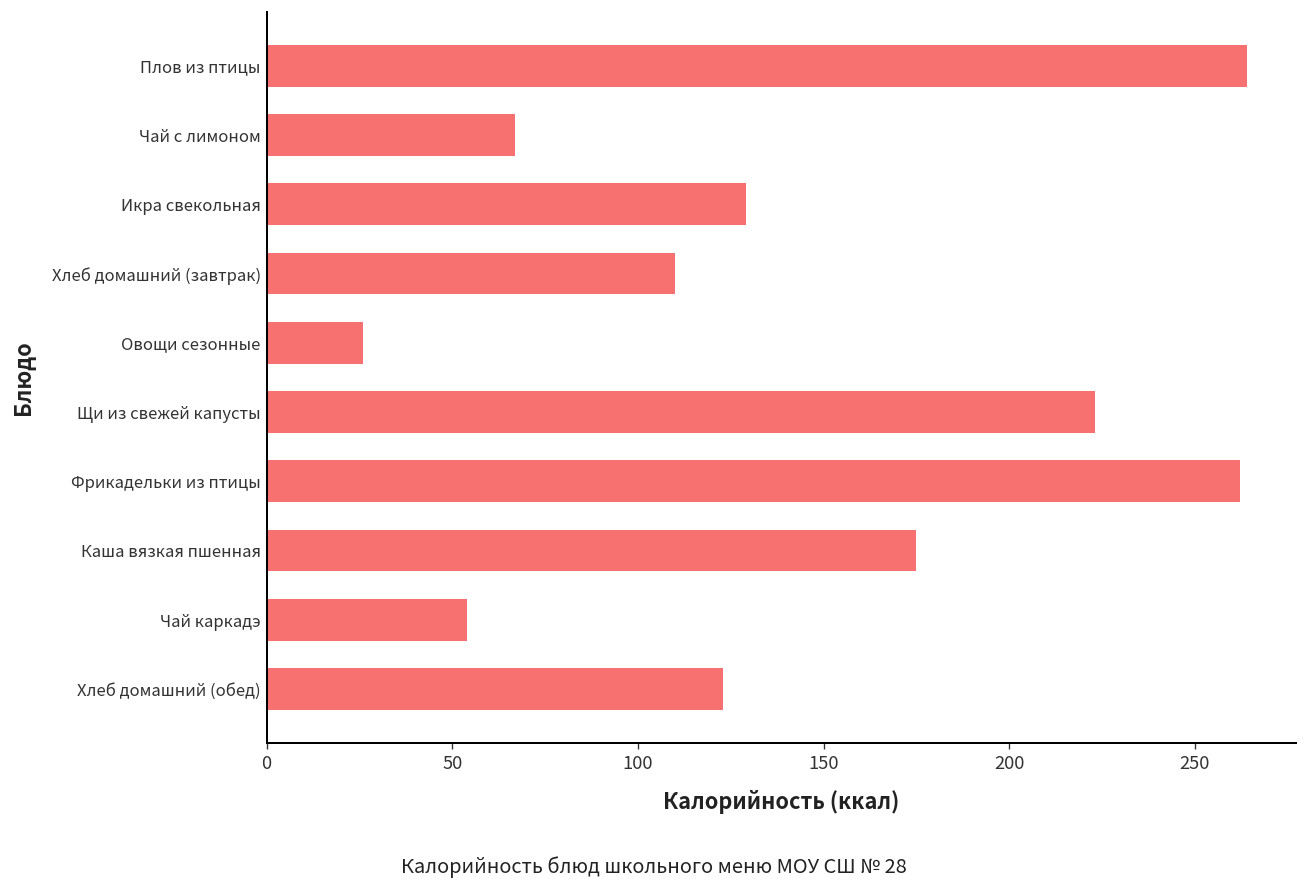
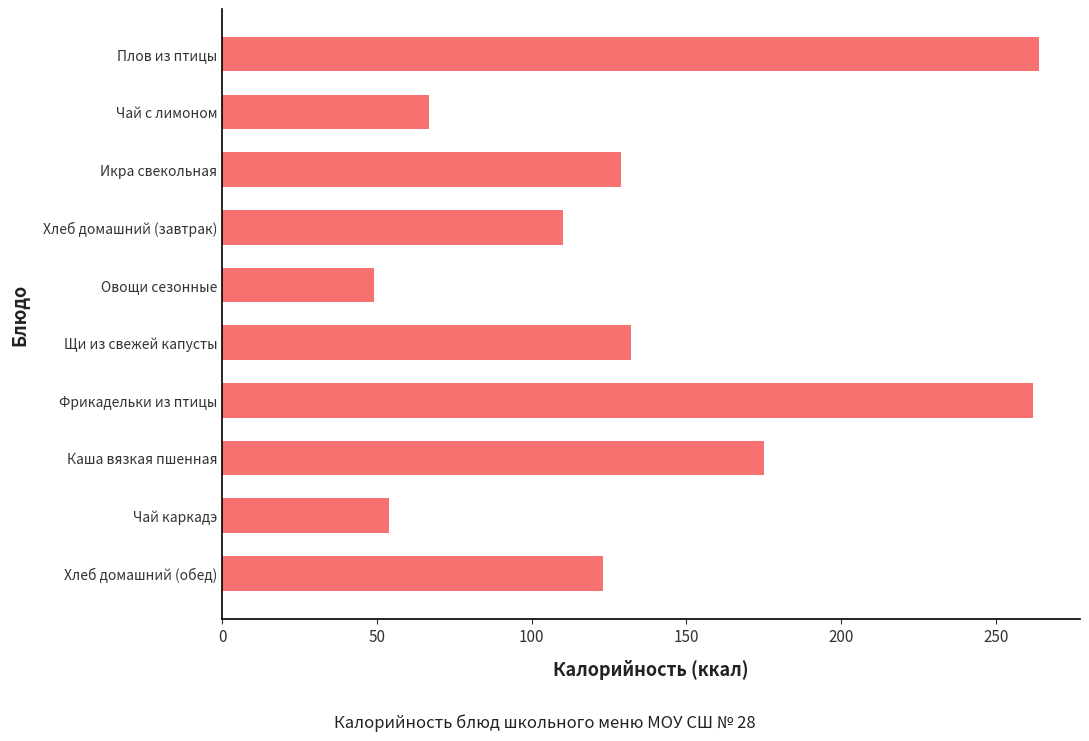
  {
    "Плов из птицы": 264,
    "Чай с лимоном": 67,
    "Икра свекольная": 129,
    "Хлеб домашний (завтрак)": 110,
-   "Овощи сезонные": 26,
-   "Щи из свежей капусты": 223,
+   "Овощи сезонные": 49,
+   "Щи из свежей капусты": 132,
    "Фрикадельки из птицы": 262,
    "Каша вязкая пшенная": 175,
    "Чай каркадэ": 54,
    "Хлеб домашний (обед)": 123
  }
